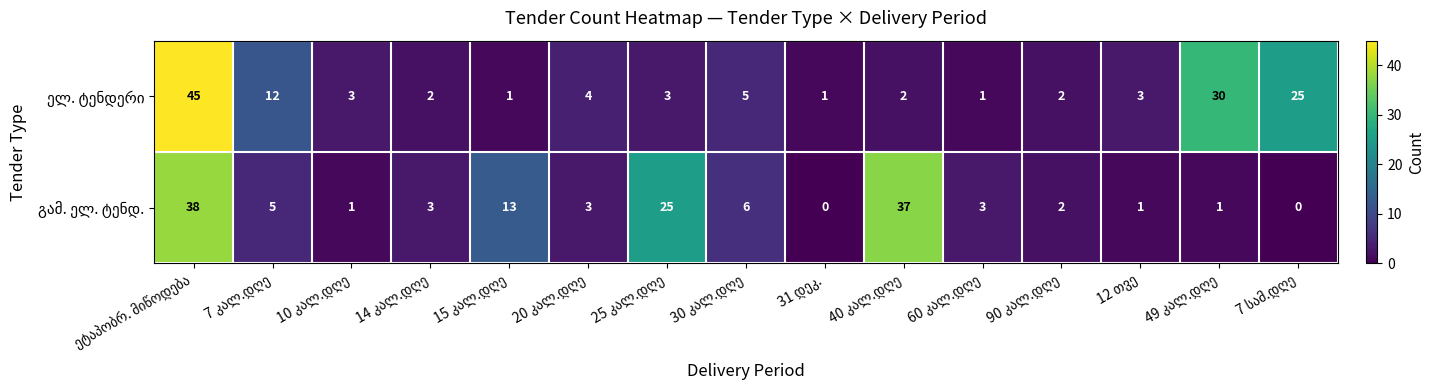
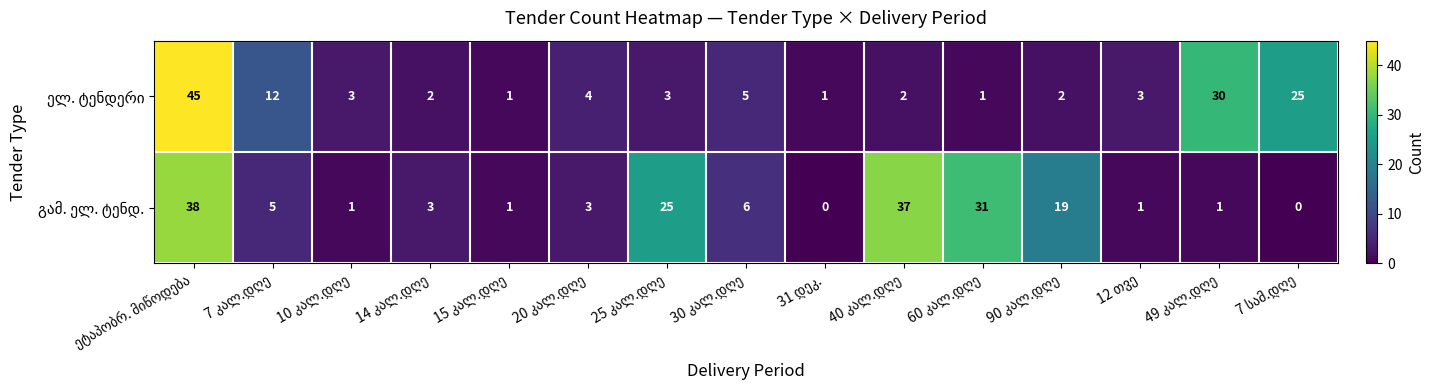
  {
    "ელ. ტენდერი": {
      "ეტაპობრ. მიწოდება": 45,
      "7 კალ.დღე": 12,
      "10 კალ.დღე": 3,
      "14 კალ.დღე": 2,
      "15 კალ.დღე": 1,
      "20 კალ.დღე": 4,
      "25 კალ.დღე": 3,
      "30 კალ.დღე": 5,
      "31 დეკ.": 1,
      "40 კალ.დღე": 2,
      "60 კალ.დღე": 1,
      "90 კალ.დღე": 2,
      "12 თვე": 3,
      "49 კალ.დღე": 30,
      "7 სამ.დღე": 25
    },
    "გამ. ელ. ტენდ.": {
      "ეტაპობრ. მიწოდება": 38,
      "7 კალ.დღე": 5,
      "10 კალ.დღე": 1,
      "14 კალ.დღე": 3,
-     "15 კალ.დღე": 13,
+     "15 კალ.დღე": 1,
      "20 კალ.დღე": 3,
      "25 კალ.დღე": 25,
      "30 კალ.დღე": 6,
      "31 დეკ.": 0,
      "40 კალ.დღე": 37,
-     "60 კალ.დღე": 3,
-     "90 კალ.დღე": 2,
+     "60 კალ.დღე": 31,
+     "90 კალ.დღე": 19,
      "12 თვე": 1,
      "49 კალ.დღე": 1,
      "7 სამ.დღე": 0
    }
  }
